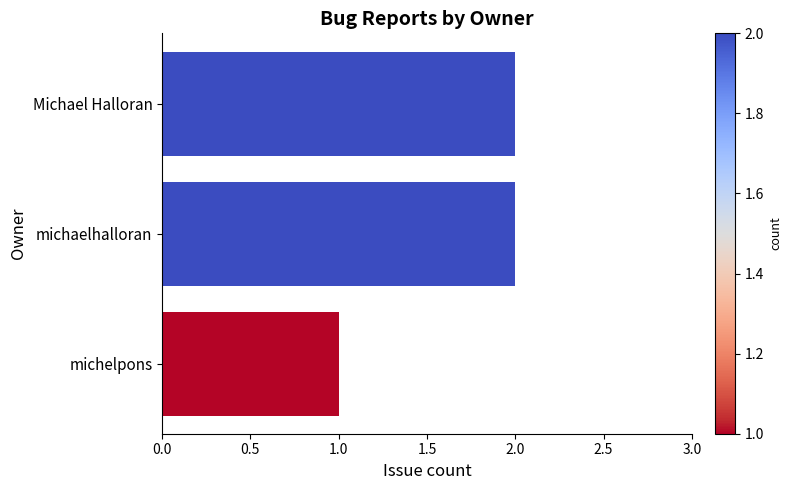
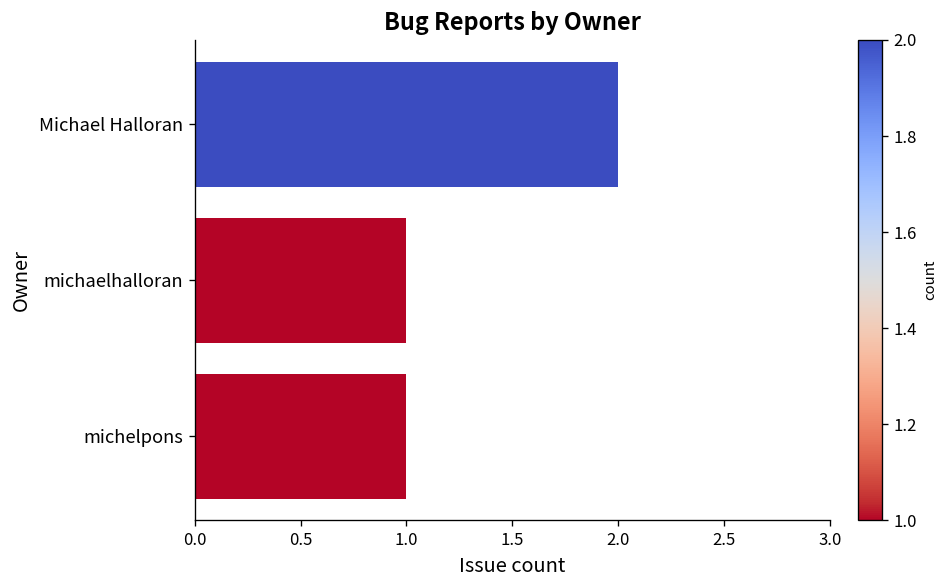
  {
    "Michael Halloran": 2,
-   "michaelhalloran": 2,
+   "michaelhalloran": 1,
    "michelpons": 1
  }
